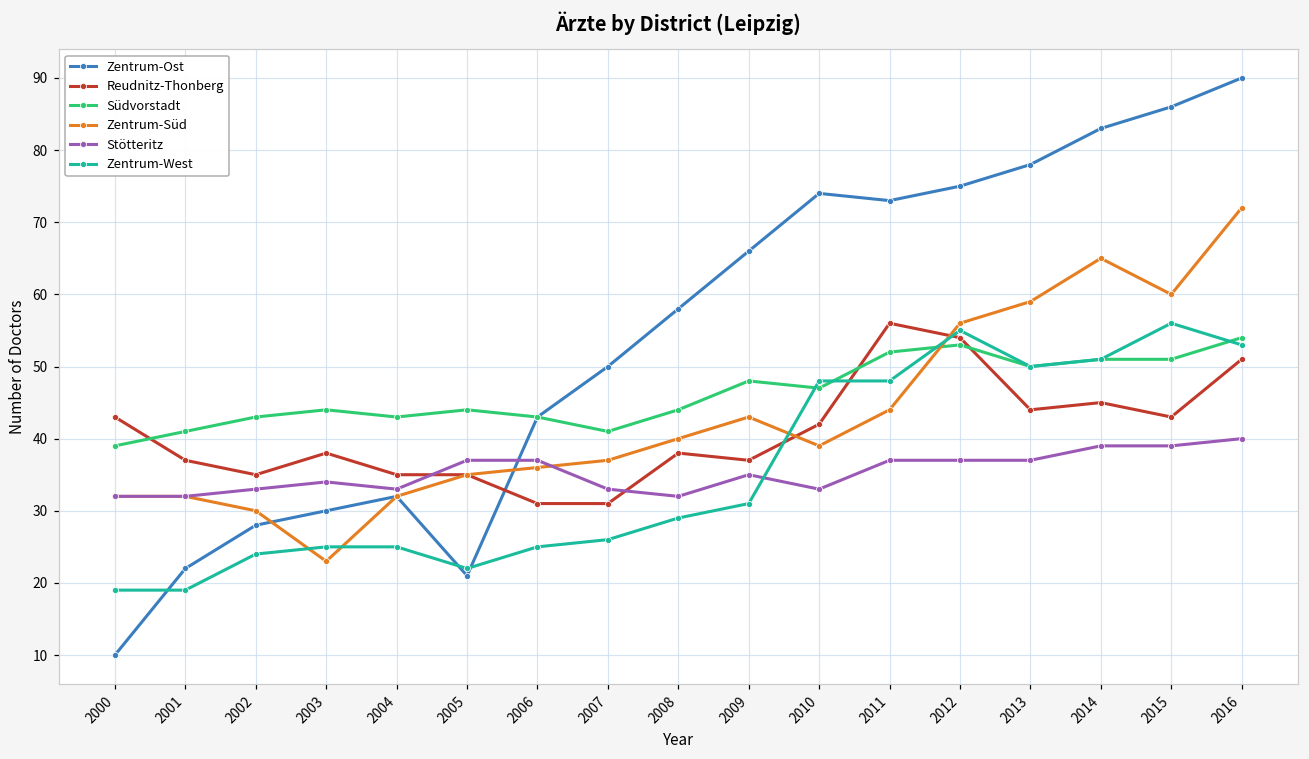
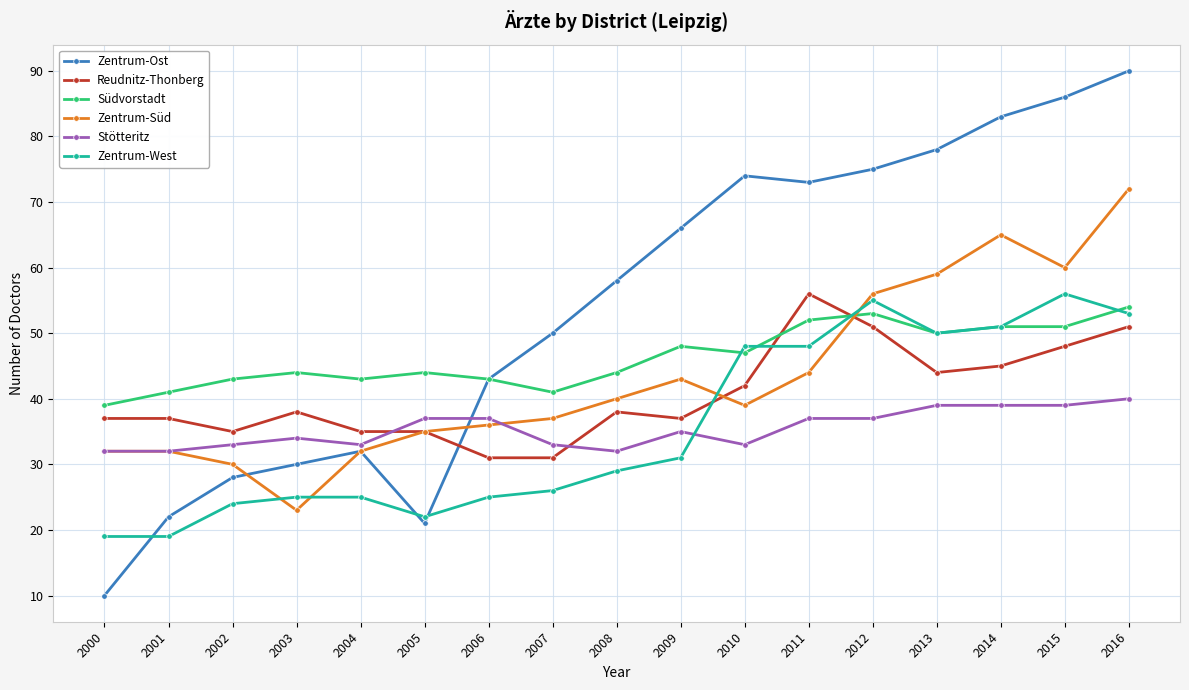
  {
    "Zentrum-Ost": {
      "2000": 10,
      "2001": 22,
      "2002": 28,
      "2003": 30,
      "2005": 21,
      "2007": 50,
      "2008": 58,
      "2009": 66,
      "2010": 74,
      "2011": 73,
      "2012": 75,
      "2013": 78,
      "2014": 83,
      "2015": 86,
      "2016": 90
    },
    "Reudnitz-Thonberg": {
-     "2000": 43,
+     "2000": 37,
      "2001": 37,
      "2002": 35,
      "2003": 38,
      "2004": 35,
      "2006": 31,
      "2007": 31,
      "2008": 38,
      "2009": 37,
      "2010": 42,
      "2011": 56,
-     "2012": 54,
+     "2012": 51,
      "2013": 44,
      "2014": 45,
-     "2015": 43,
+     "2015": 48,
      "2016": 51
    },
    "Zentrum-Süd": {
      "2002": 30,
      "2003": 23,
      "2006": 36,
      "2007": 37,
      "2008": 40,
      "2009": 43,
      "2010": 39,
      "2011": 44,
      "2012": 56,
      "2013": 59,
      "2014": 65,
      "2015": 60,
      "2016": 72
    },
    "Stötteritz": {
      "2002": 33,
      "2003": 34,
      "2004": 33,
      "2005": 37,
      "2006": 37,
      "2007": 33,
      "2008": 32,
      "2009": 35,
      "2010": 33,
      "2011": 37,
      "2012": 37,
-     "2013": 37,
+     "2013": 39,
      "2014": 39,
      "2015": 39,
      "2016": 40
    }
  }
